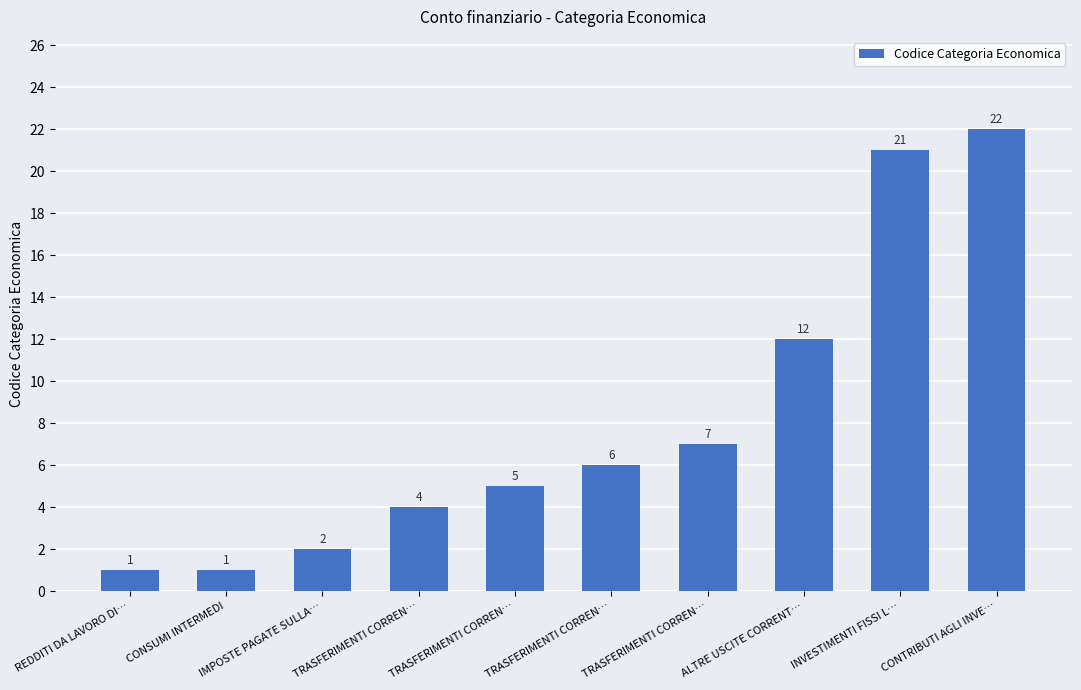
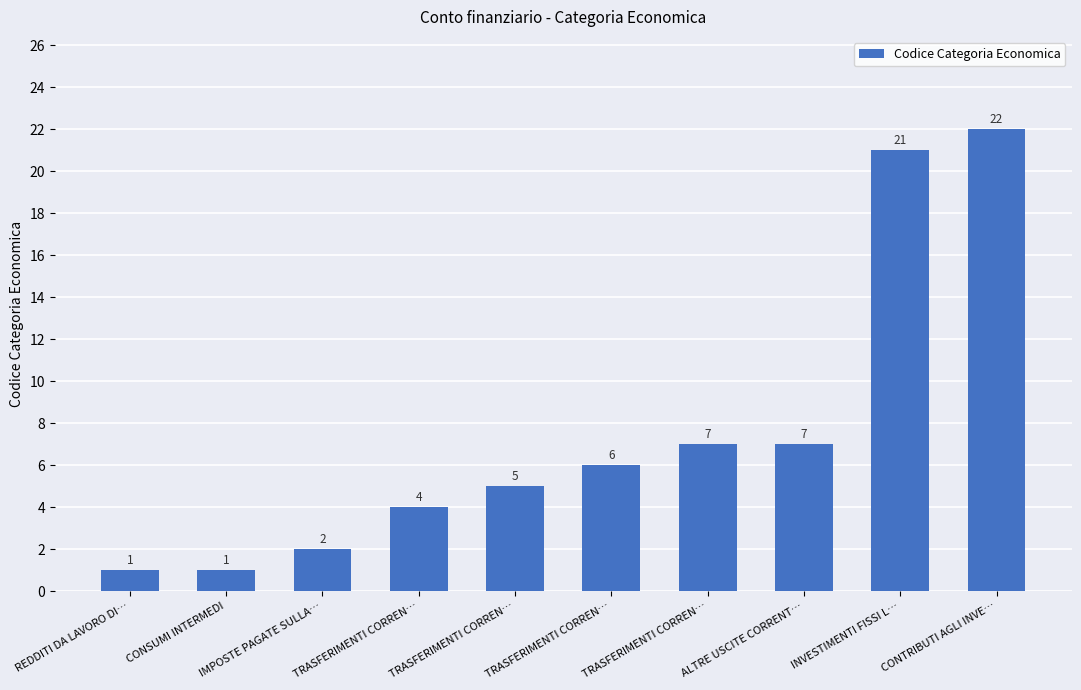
  {
    "REDDITI DA LAVORO DI…": 1,
    "CONSUMI INTERMEDI": 1,
    "IMPOSTE PAGATE SULLA…": 2,
-   "ALTRE USCITE CORRENT…": 12,
+   "ALTRE USCITE CORRENT…": 7,
    "INVESTIMENTI FISSI L…": 21,
    "CONTRIBUTI AGLI INVE…": 22
  }
